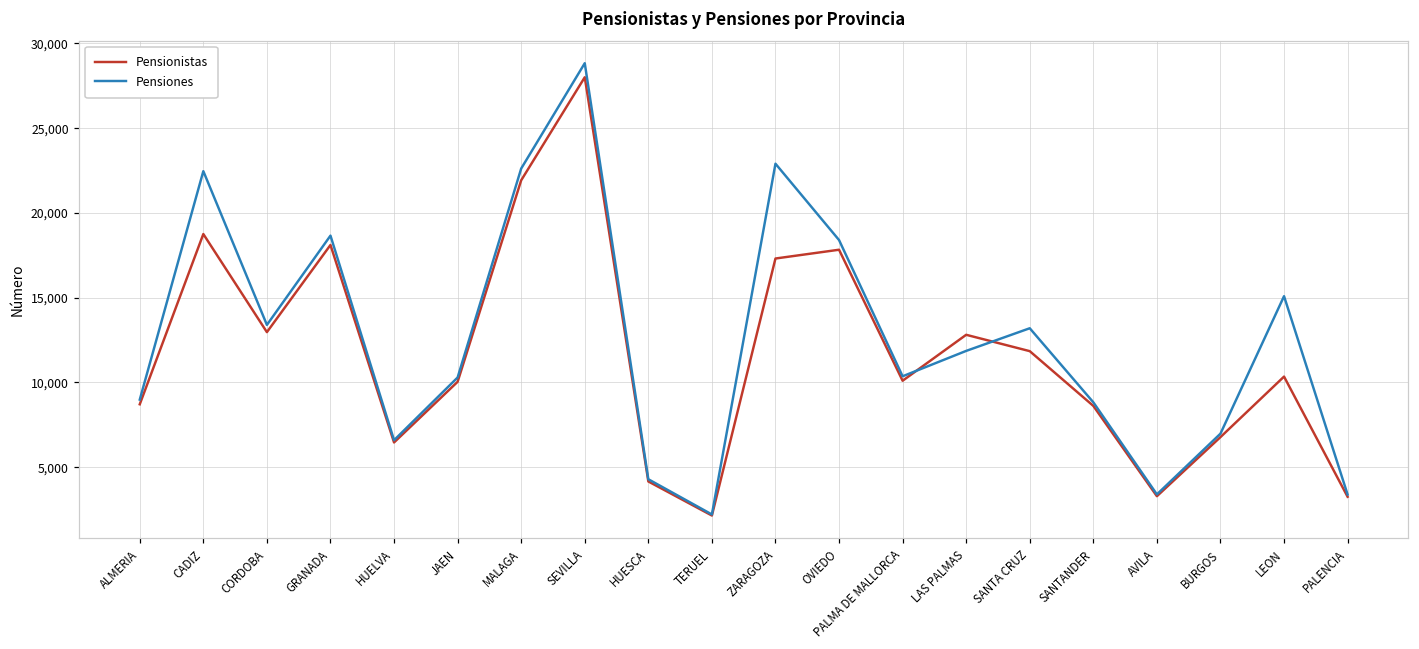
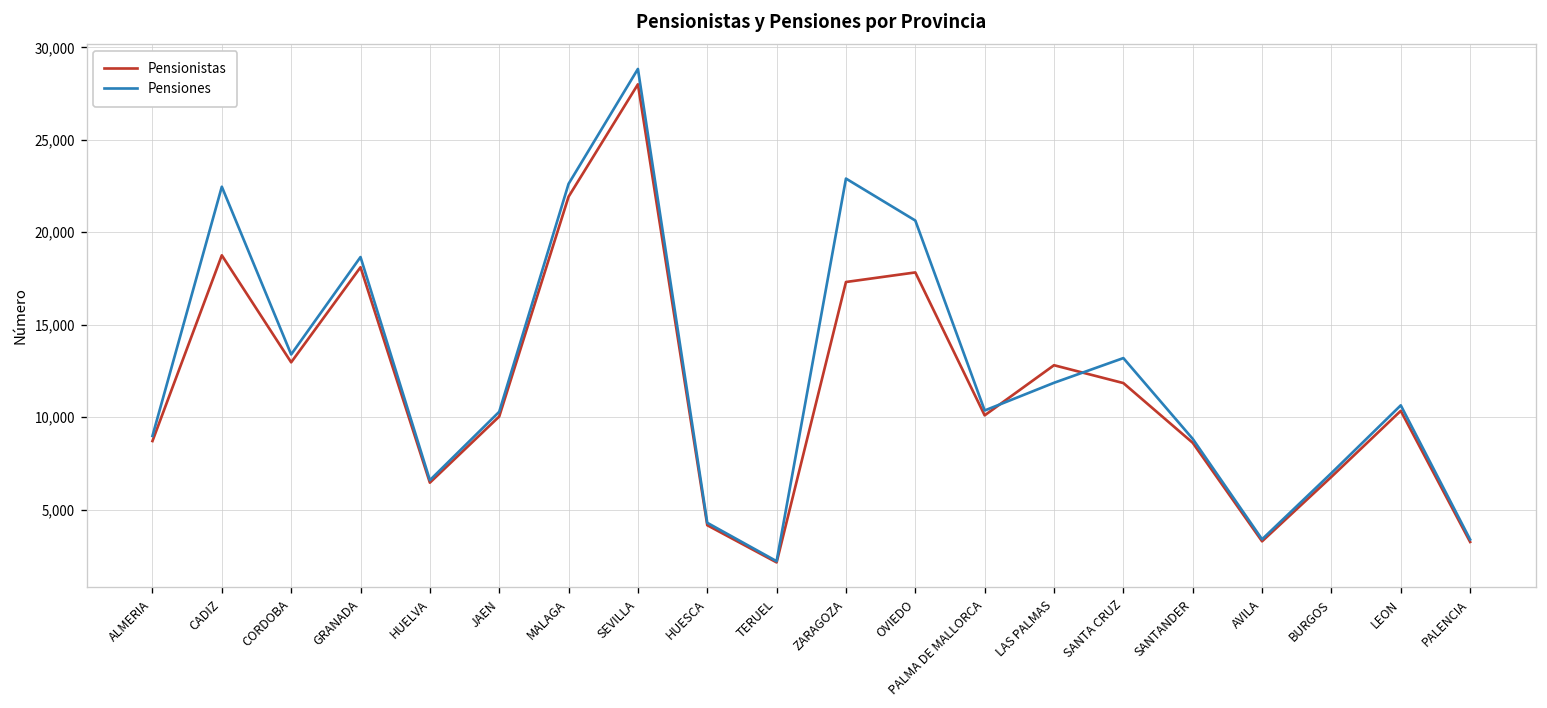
  {
    "Pensionistas": {
      "ALMERIA": "8,700",
      "CADIZ": "18,800",
      "CORDOBA": "13,000",
      "GRANADA": "18,100",
      "JAEN": "10,000",
      "MALAGA": "21,900",
      "SEVILLA": "28,000",
      "ZARAGOZA": "17,300",
      "OVIEDO": "17,800",
      "PALMA DE MALLORCA": "10,100",
      "LAS PALMAS": "12,800",
      "SANTA CRUZ": "11,800",
      "SANTANDER": "8,600",
      "BURGOS": "6,800",
      "LEON": "10,300"
    },
    "Pensiones": {
      "ALMERIA": "9,000",
      "CADIZ": "22,500",
      "CORDOBA": "13,400",
      "GRANADA": "18,700",
      "JAEN": "10,300",
      "MALAGA": "22,600",
      "SEVILLA": "28,800",
      "ZARAGOZA": "22,900",
-     "OVIEDO": "18,400",
+     "OVIEDO": "20,600",
      "PALMA DE MALLORCA": "10,400",
      "LAS PALMAS": "11,900",
      "SANTA CRUZ": "13,200",
      "SANTANDER": "8,800",
      "BURGOS": "7,000",
-     "LEON": "15,100"
+     "LEON": "10,600"
    }
  }
